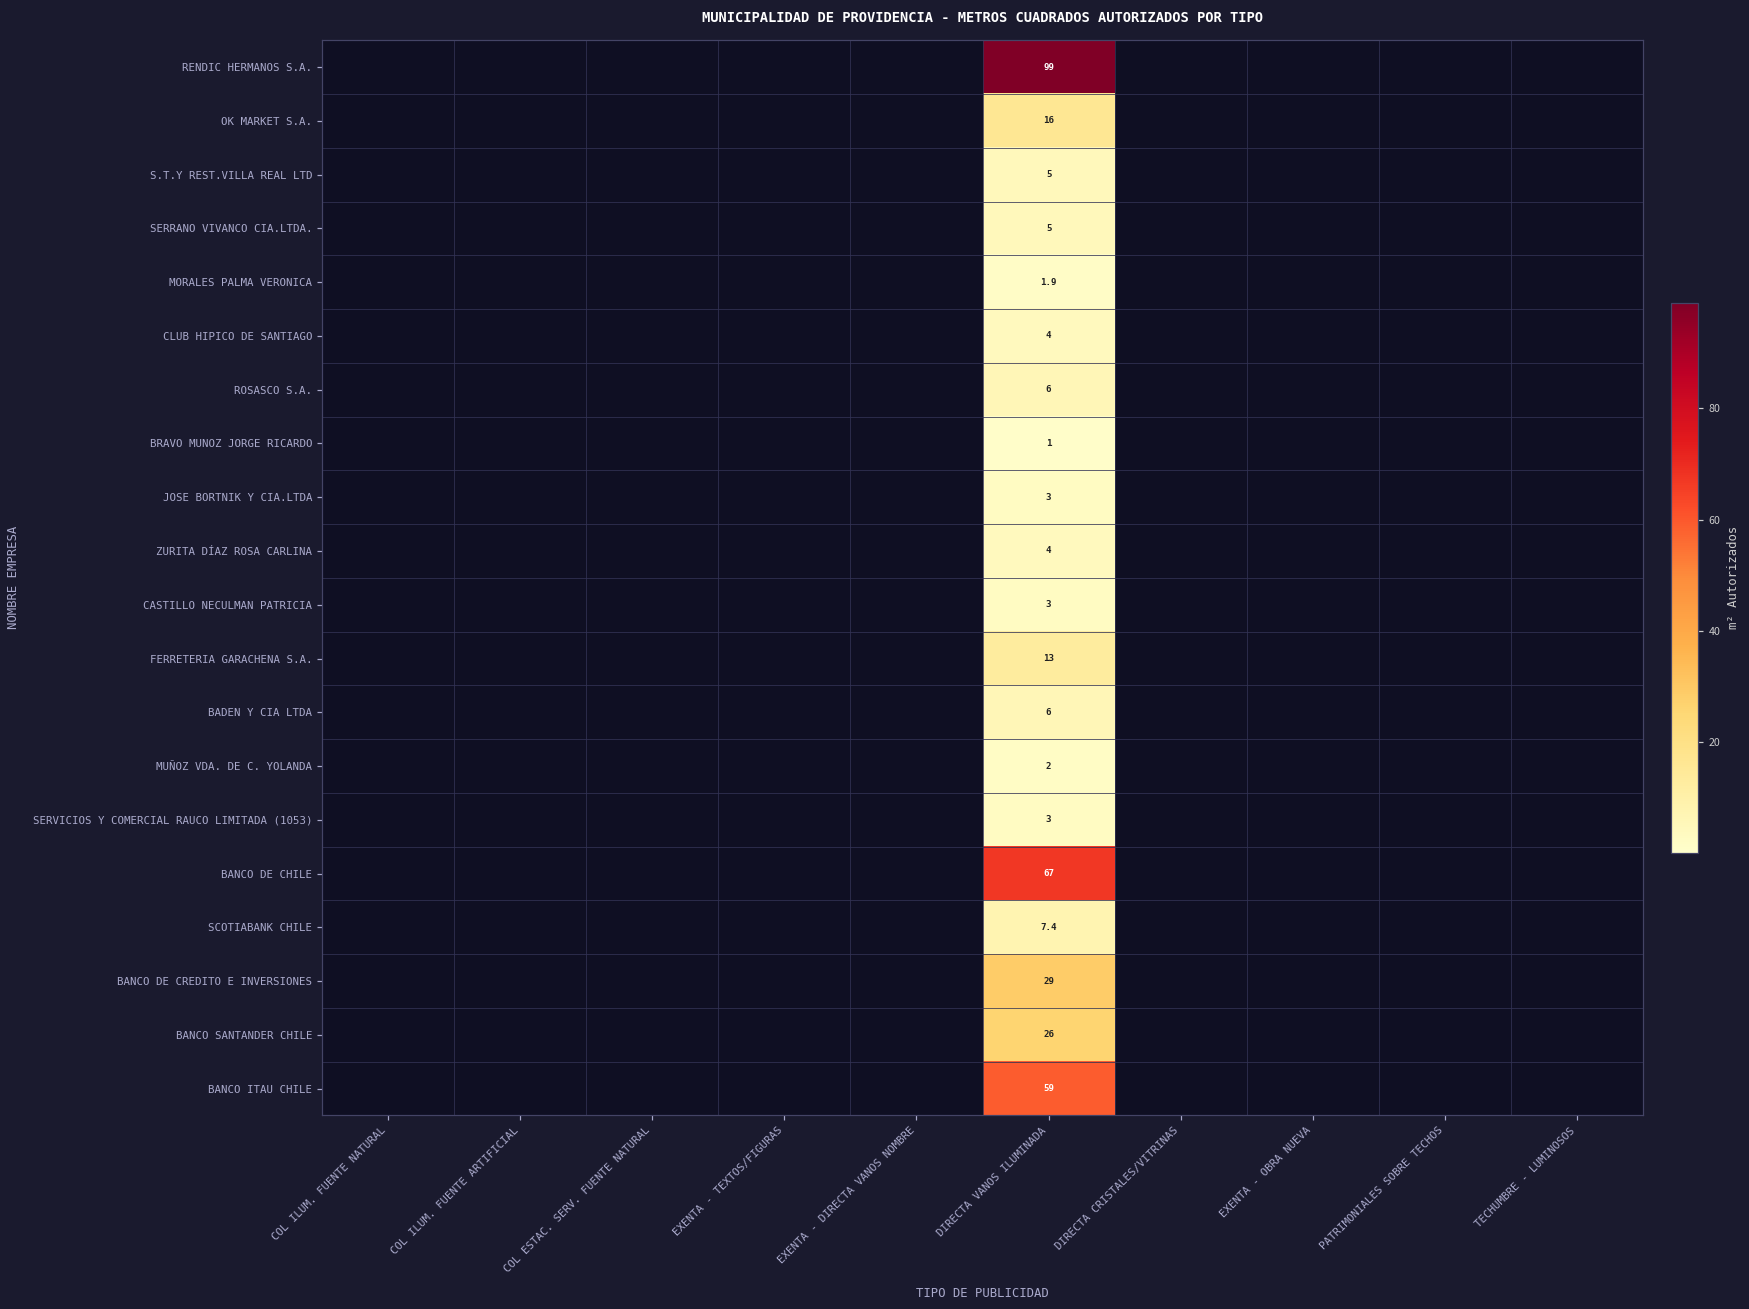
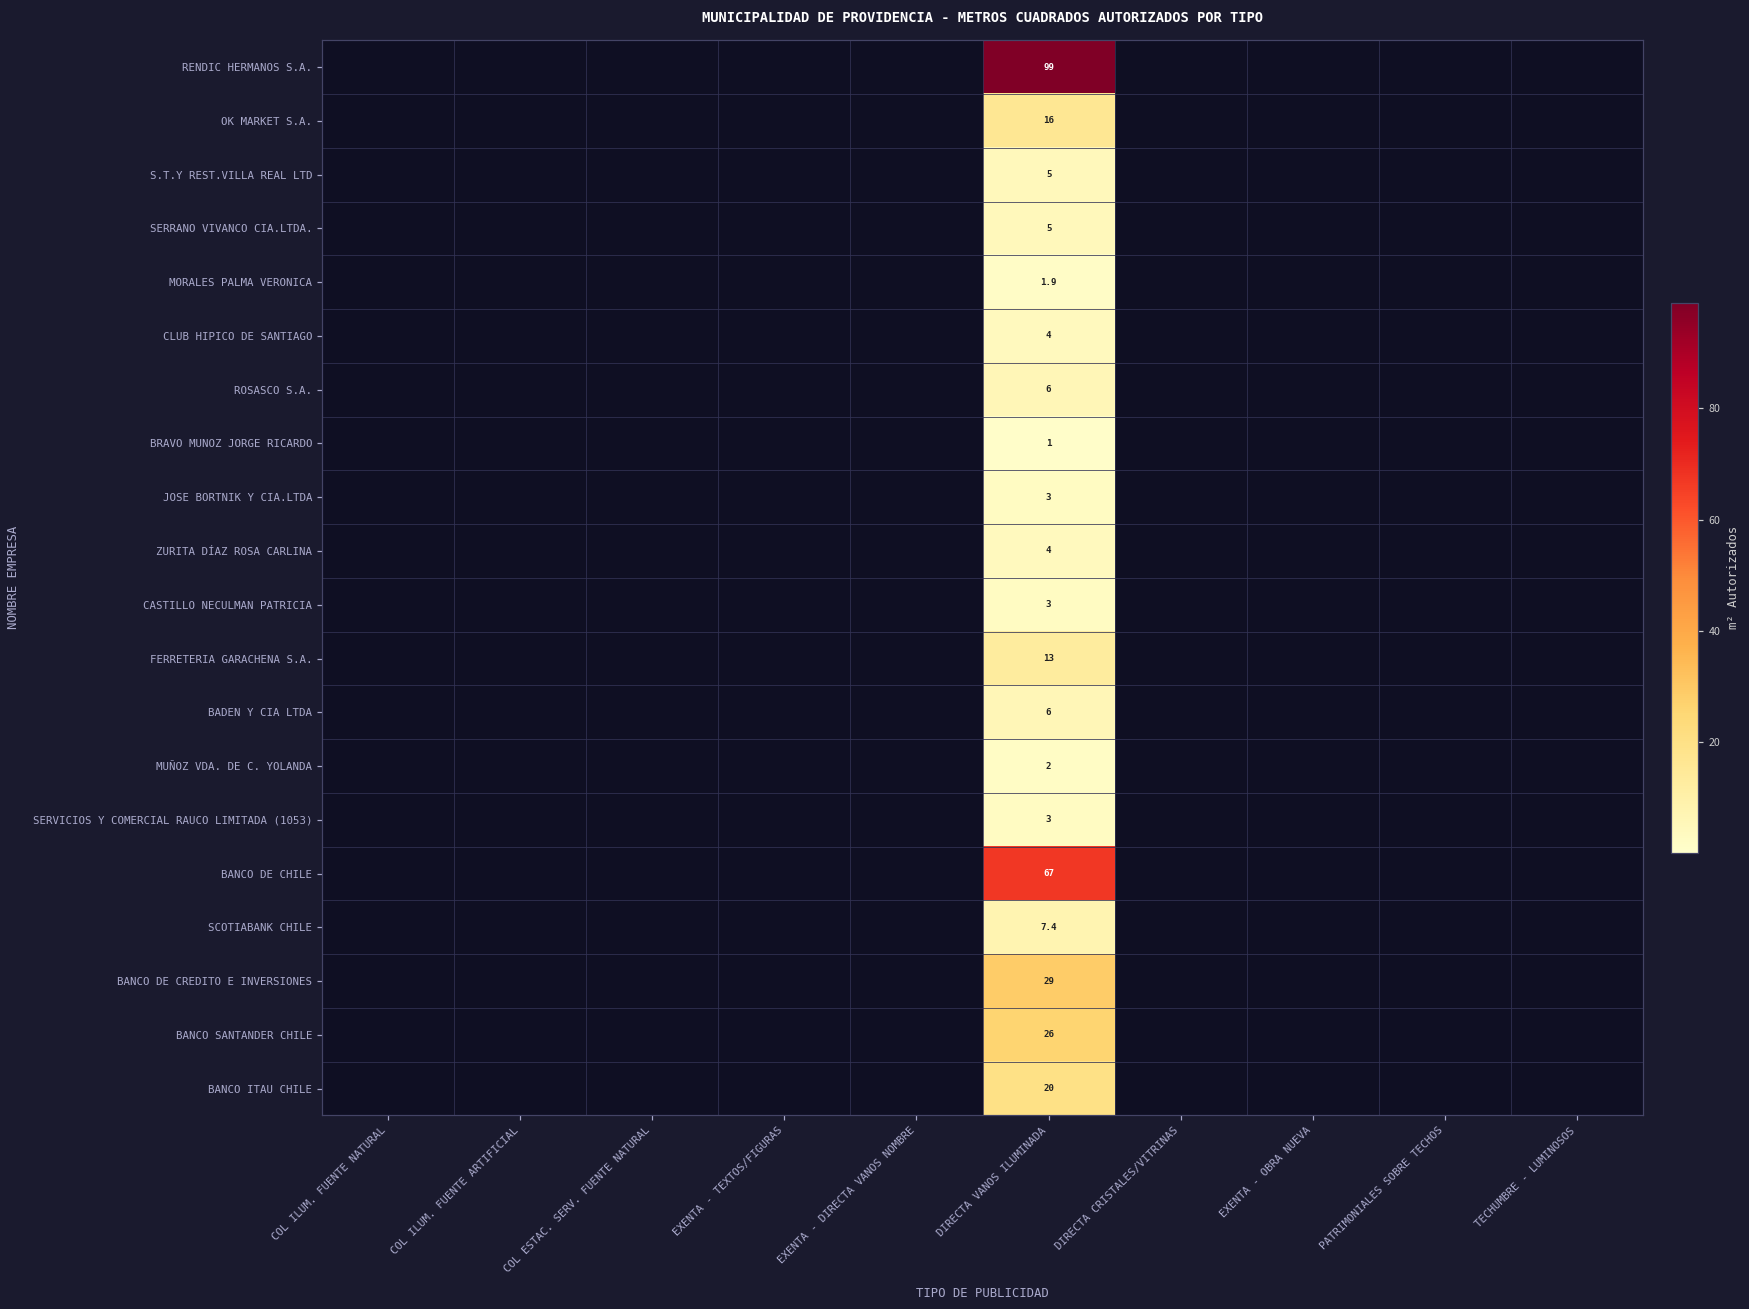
  {
    "RENDIC HERMANOS S.A.": {
      "DIRECTA VANOS ILUMINADA": 99
    },
    "OK MARKET S.A.": {
      "DIRECTA VANOS ILUMINADA": 16
    },
    "S.T.Y REST.VILLA REAL LTD": {
      "DIRECTA VANOS ILUMINADA": 5
    },
    "SERRANO VIVANCO CIA.LTDA.": {
      "DIRECTA VANOS ILUMINADA": 5
    },
    "MORALES PALMA VERONICA": {
      "DIRECTA VANOS ILUMINADA": 1.9
    },
    "CLUB HIPICO DE SANTIAGO": {
      "DIRECTA VANOS ILUMINADA": 4
    },
    "ROSASCO S.A.": {
      "DIRECTA VANOS ILUMINADA": 6
    },
    "BRAVO MUNOZ JORGE RICARDO": {
      "DIRECTA VANOS ILUMINADA": 1
    },
    "JOSE BORTNIK Y CIA.LTDA": {
      "DIRECTA VANOS ILUMINADA": 3
    },
    "ZURITA DÍAZ ROSA CARLINA": {
      "DIRECTA VANOS ILUMINADA": 4
    },
    "CASTILLO NECULMAN PATRICIA": {
      "DIRECTA VANOS ILUMINADA": 3
    },
    "FERRETERIA GARACHENA S.A.": {
      "DIRECTA VANOS ILUMINADA": 13
    },
    "BADEN Y CIA LTDA": {
      "DIRECTA VANOS ILUMINADA": 6
    },
    "MUÑOZ VDA. DE C. YOLANDA": {
      "DIRECTA VANOS ILUMINADA": 2
    },
    "SERVICIOS Y COMERCIAL RAUCO LIMITADA (1053)": {
      "DIRECTA VANOS ILUMINADA": 3
    },
    "BANCO DE CHILE": {
      "DIRECTA VANOS ILUMINADA": 67
    },
    "SCOTIABANK CHILE": {
      "DIRECTA VANOS ILUMINADA": 7.4
    },
    "BANCO DE CREDITO E INVERSIONES": {
      "DIRECTA VANOS ILUMINADA": 29
    },
    "BANCO SANTANDER CHILE": {
      "DIRECTA VANOS ILUMINADA": 26
    },
    "BANCO ITAU CHILE": {
-     "DIRECTA VANOS ILUMINADA": 59
+     "DIRECTA VANOS ILUMINADA": 20
    }
  }
